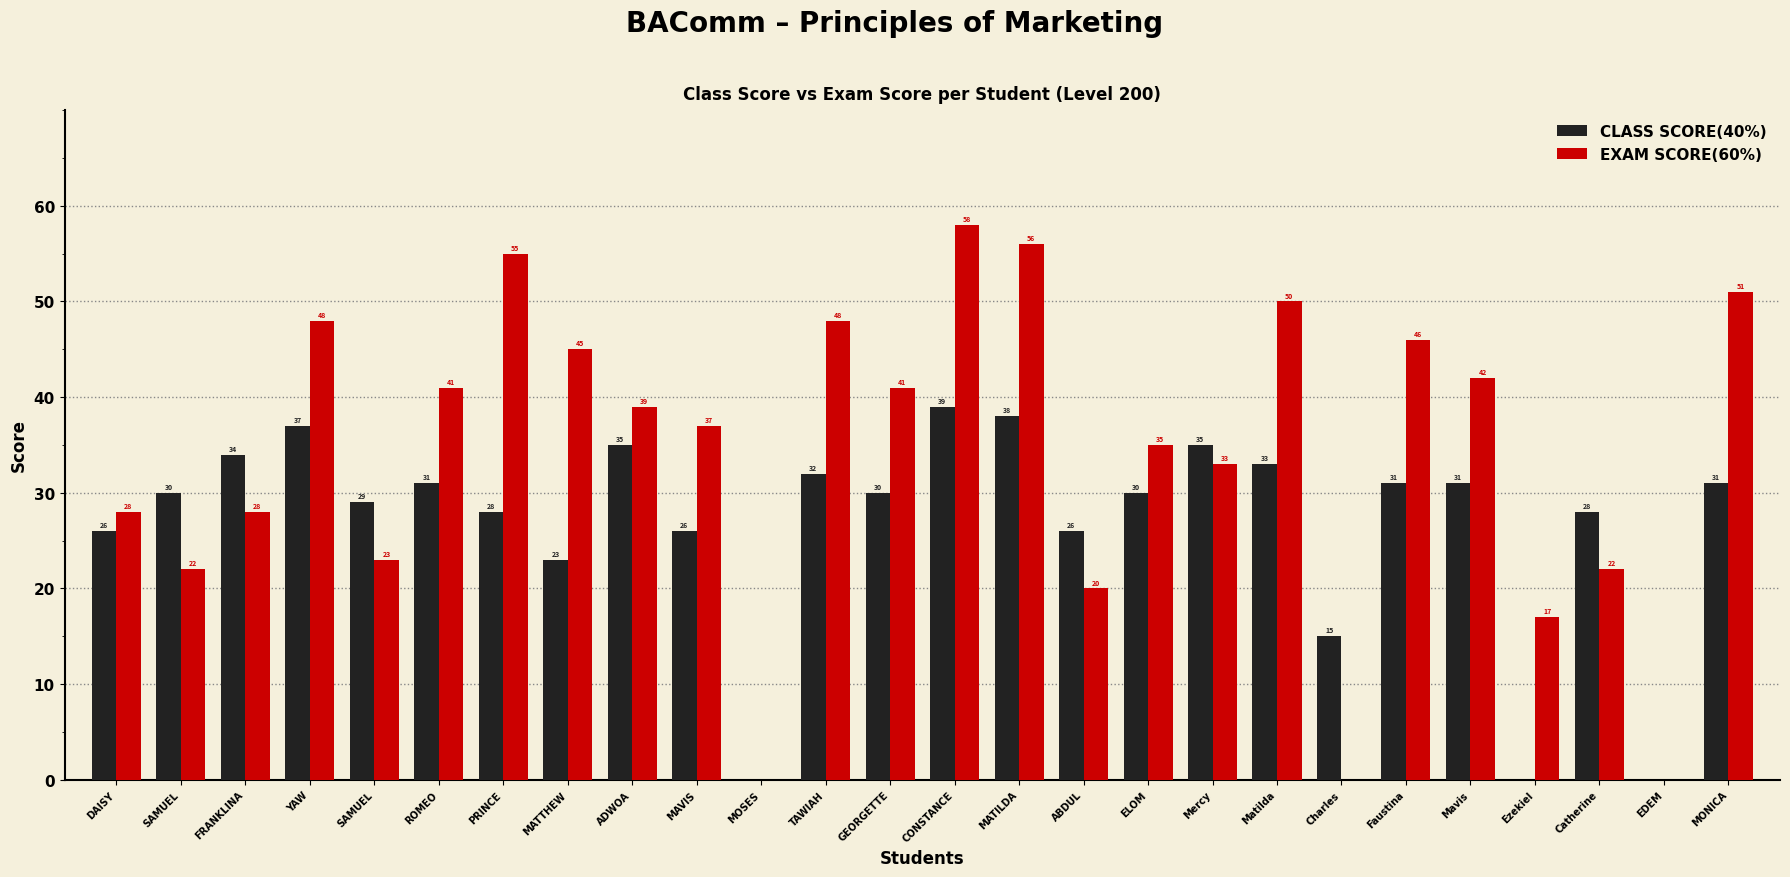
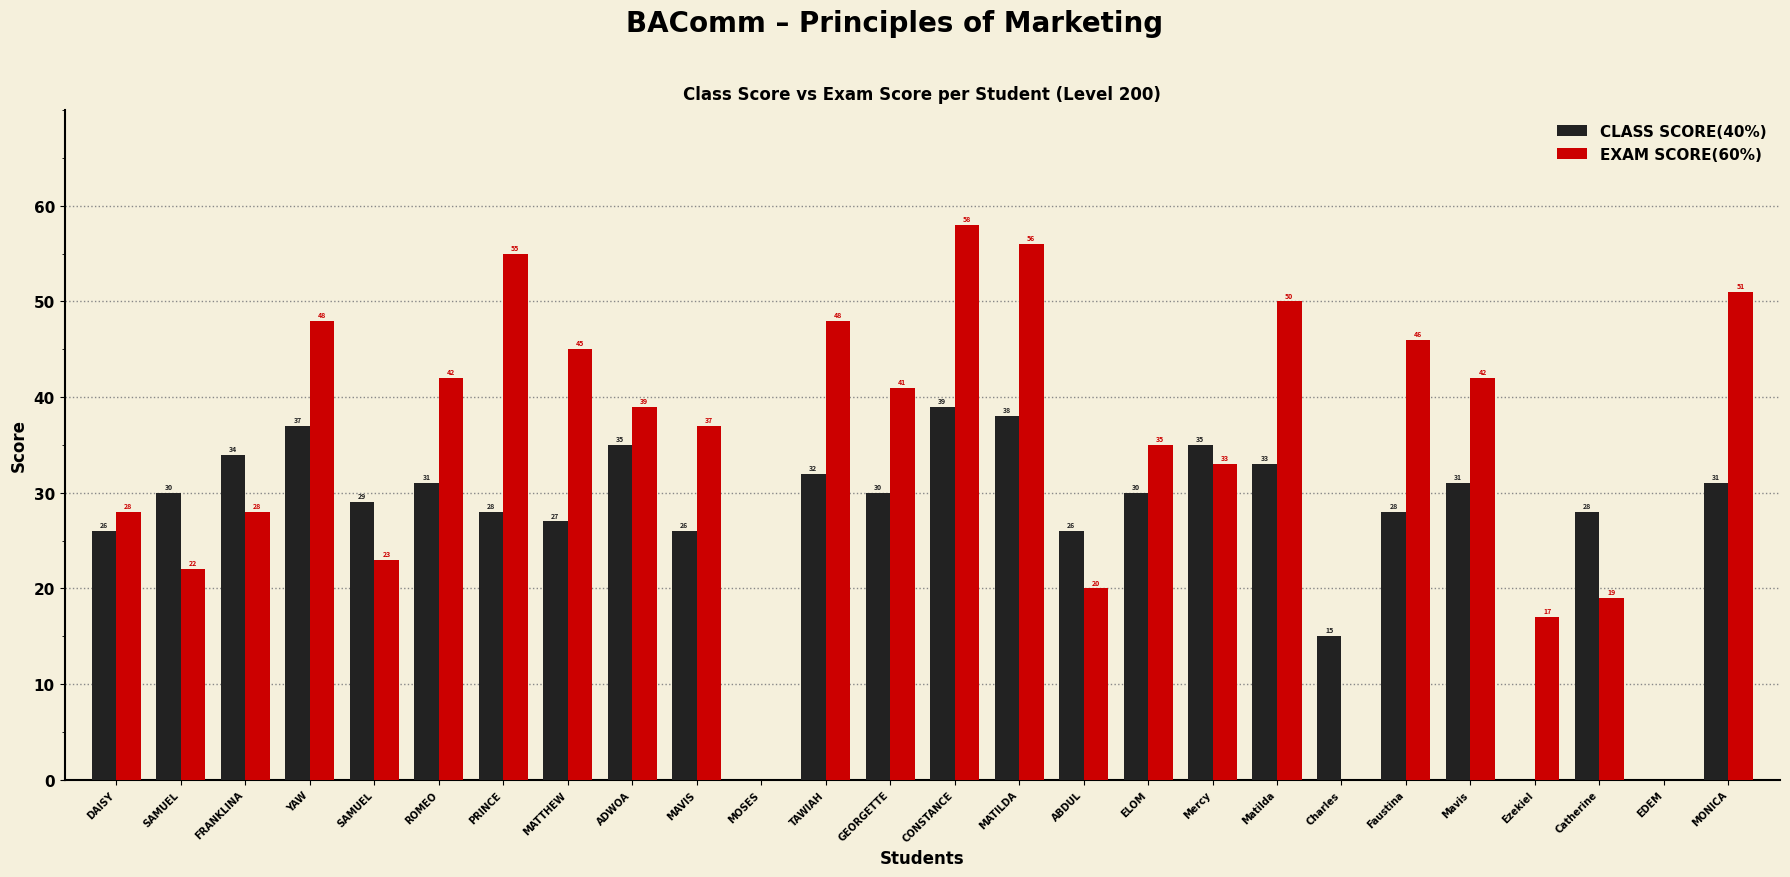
  {
    "CLASS SCORE(40%)": {
      "DAISY": 26,
      "FRANKLINA": 34,
      "YAW": 37,
      "ROMEO": 31,
      "PRINCE": 28,
-     "MATTHEW": 23,
+     "MATTHEW": 27,
      "ADWOA": 35,
      "MAVIS": 26,
      "TAWIAH": 32,
      "GEORGETTE": 30,
      "CONSTANCE": 39,
      "MATILDA": 38,
      "ABDUL": 26,
      "ELOM": 30,
      "Mercy": 35,
      "Matilda": 33,
      "Charles": 15,
-     "Faustina": 31,
+     "Faustina": 28,
      "Mavis": 31,
      "Catherine": 28,
      "MONICA": 31
    },
    "EXAM SCORE(60%)": {
      "DAISY": 28,
      "FRANKLINA": 28,
      "YAW": 48,
-     "ROMEO": 41,
+     "ROMEO": 42,
      "PRINCE": 55,
      "MATTHEW": 45,
      "ADWOA": 39,
      "MAVIS": 37,
      "TAWIAH": 48,
      "GEORGETTE": 41,
      "CONSTANCE": 58,
      "MATILDA": 56,
      "ABDUL": 20,
      "ELOM": 35,
      "Mercy": 33,
      "Matilda": 50,
      "Faustina": 46,
      "Mavis": 42,
      "Ezekiel": 17,
-     "Catherine": 22,
+     "Catherine": 19,
      "MONICA": 51
    }
  }
